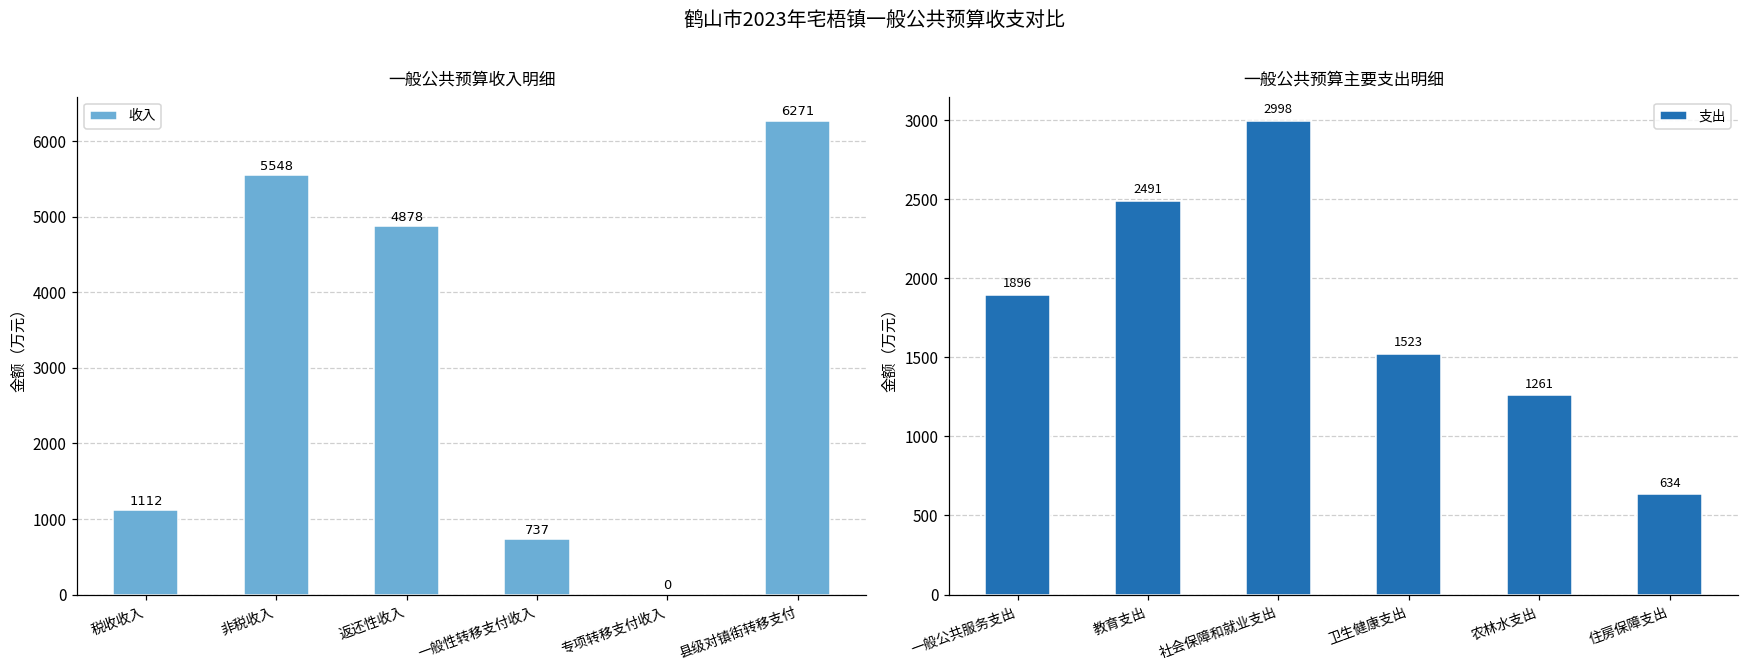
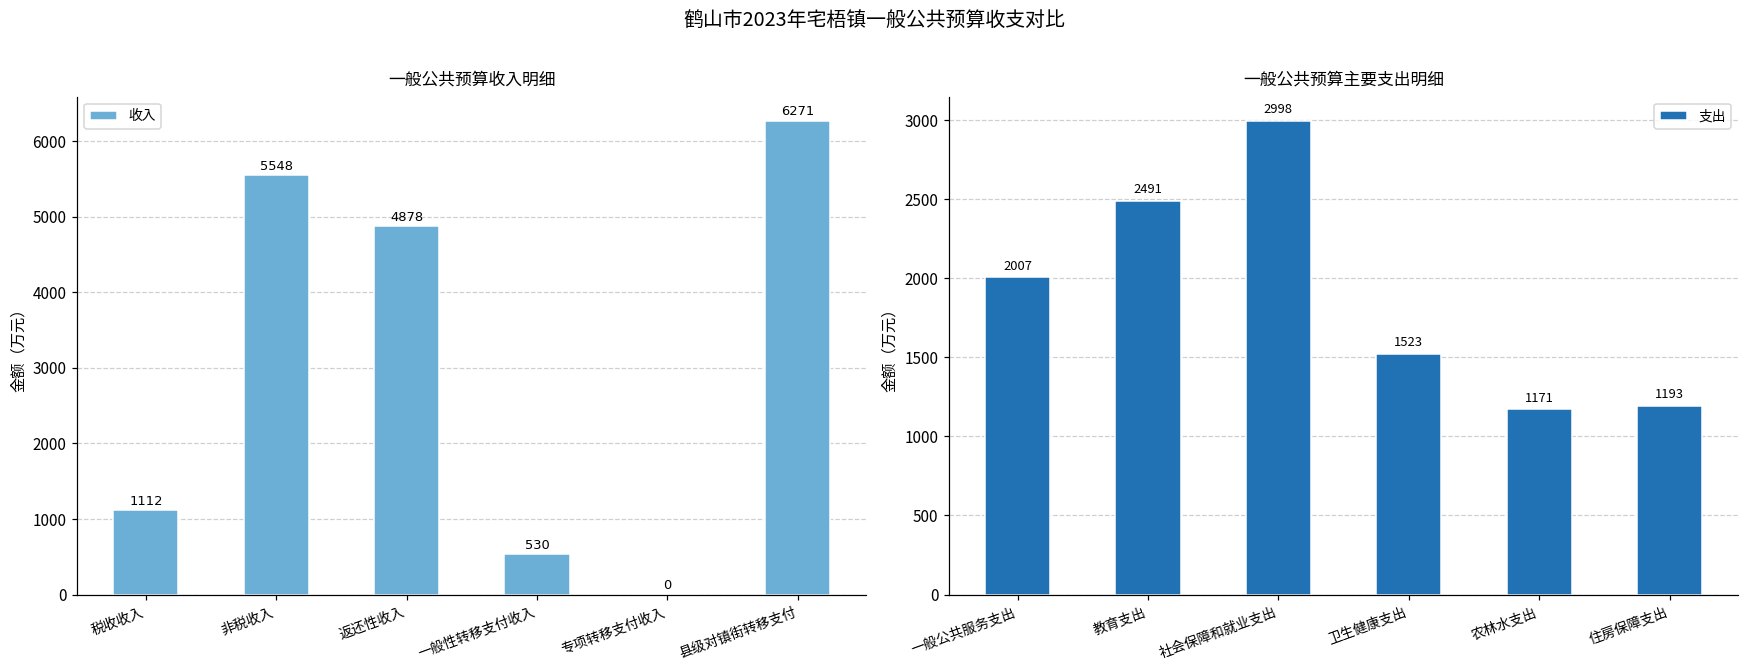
  {
    "一般公共预算收入明细": {
      "税收收入": 1112,
      "非税收入": 5548,
      "返还性收入": 4878,
-     "一般性转移支付收入": 737,
+     "一般性转移支付收入": 530,
      "专项转移支付收入": 0,
      "县级对镇街转移支付": 6271
    },
    "一般公共预算主要支出明细": {
-     "一般公共服务支出": 1896,
+     "一般公共服务支出": 2007,
      "教育支出": 2491,
      "社会保障和就业支出": 2998,
      "卫生健康支出": 1523,
-     "农林水支出": 1261,
-     "住房保障支出": 634
+     "农林水支出": 1171,
+     "住房保障支出": 1193
    }
  }
